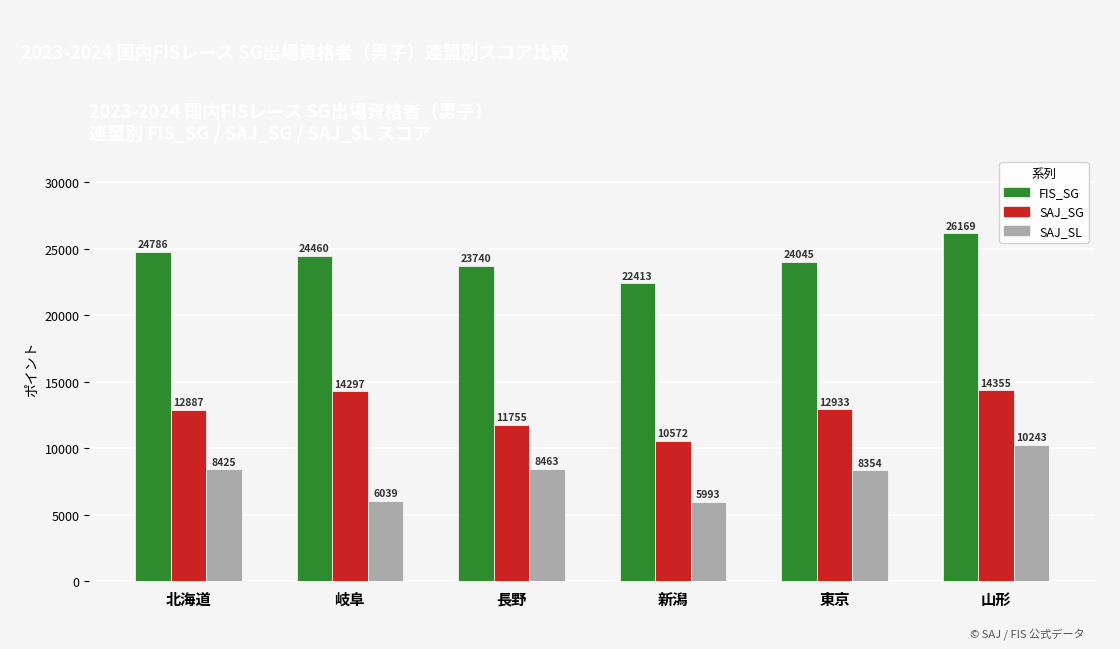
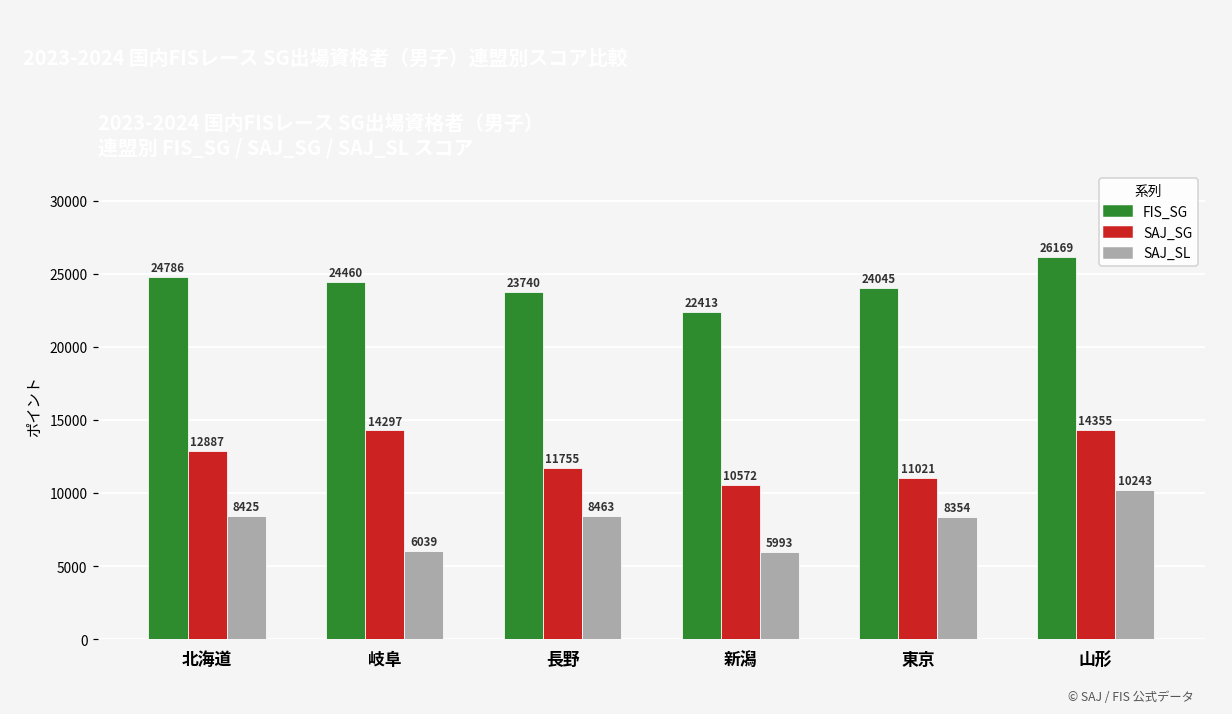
  {
    "FIS_SG": {
      "北海道": 24786,
      "岐阜": 24460,
      "長野": 23740,
      "新潟": 22413,
      "東京": 24045,
      "山形": 26169
    },
    "SAJ_SG": {
      "北海道": 12887,
      "岐阜": 14297,
      "長野": 11755,
      "新潟": 10572,
-     "東京": 12933,
+     "東京": 11021,
      "山形": 14355
    },
    "SAJ_SL": {
      "北海道": 8425,
      "岐阜": 6039,
      "長野": 8463,
      "新潟": 5993,
      "東京": 8354,
      "山形": 10243
    }
  }
